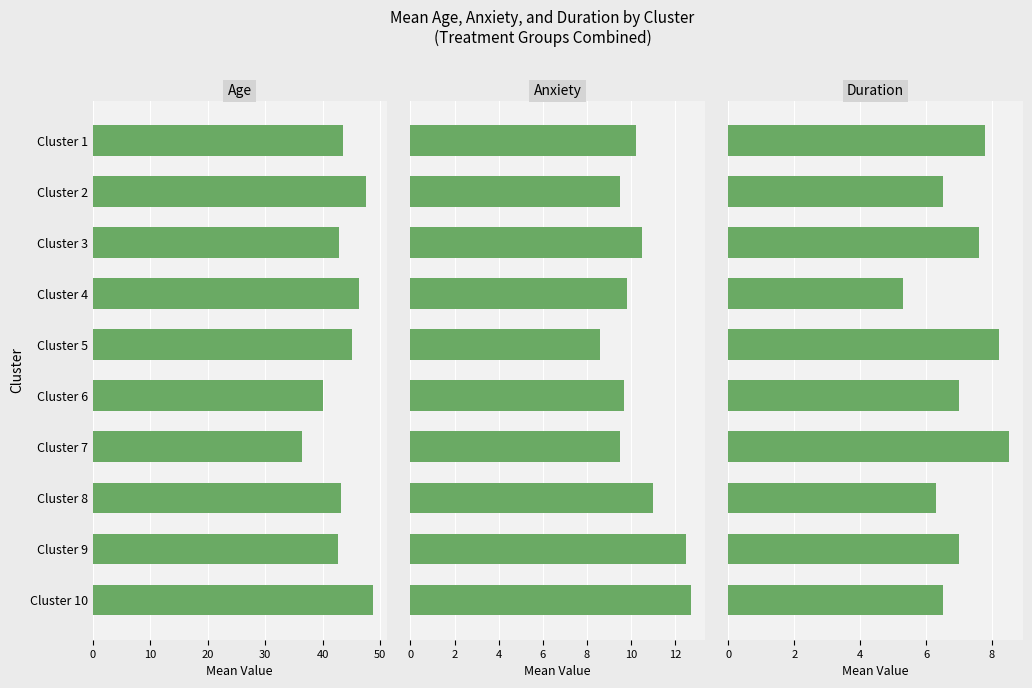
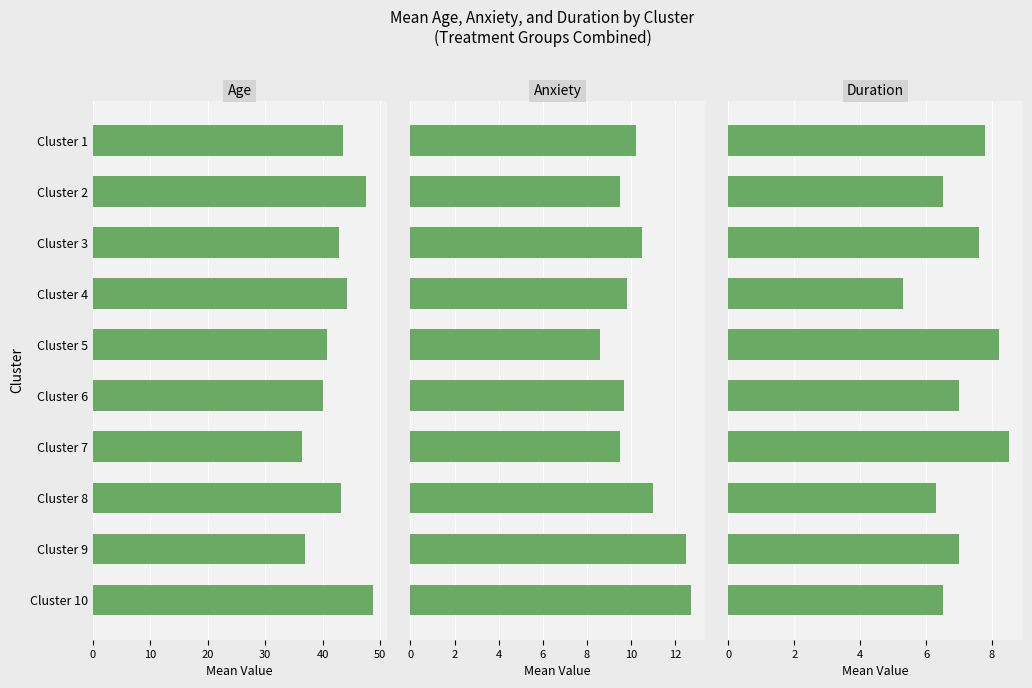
  {
    "Age": {
      "Cluster 1": 44,
      "Cluster 2": 48,
      "Cluster 3": 43,
-     "Cluster 4": 46,
-     "Cluster 5": 45,
+     "Cluster 4": 44,
+     "Cluster 5": 41,
      "Cluster 6": 40,
      "Cluster 7": 36,
      "Cluster 8": 43,
-     "Cluster 9": 43,
+     "Cluster 9": 37,
      "Cluster 10": 49
    }
  }
